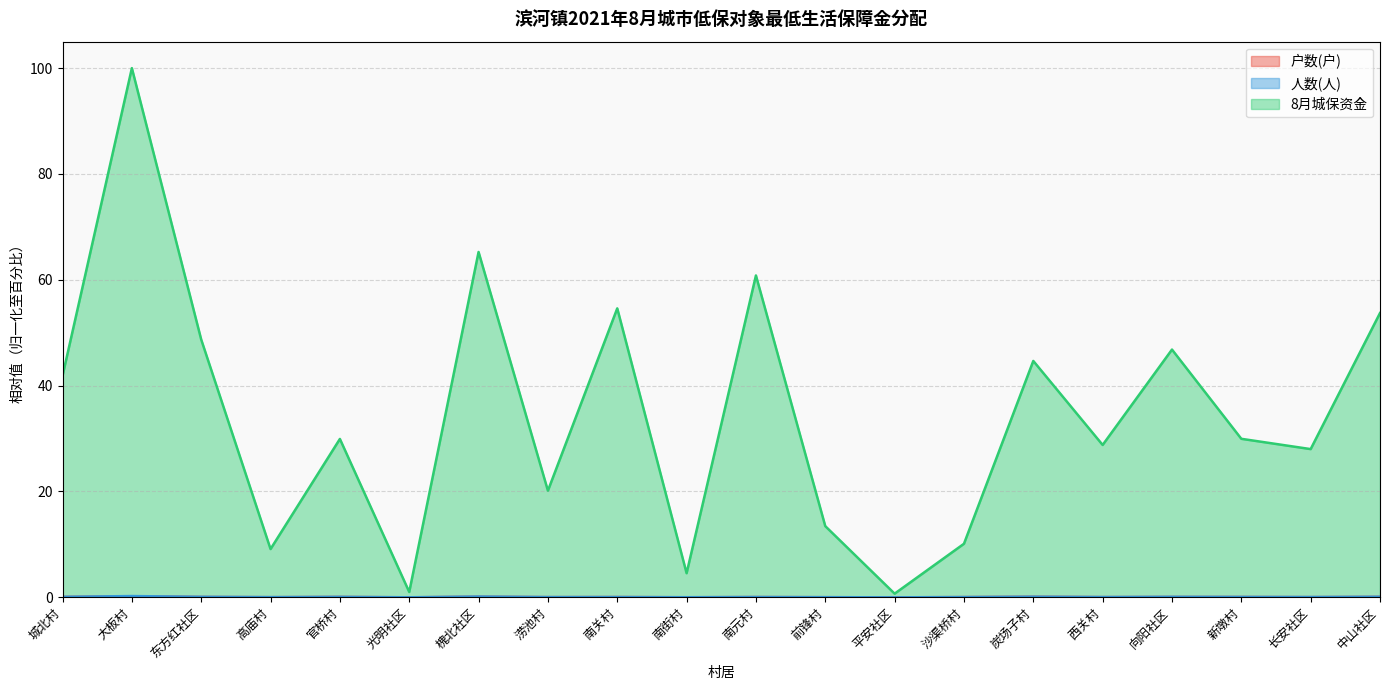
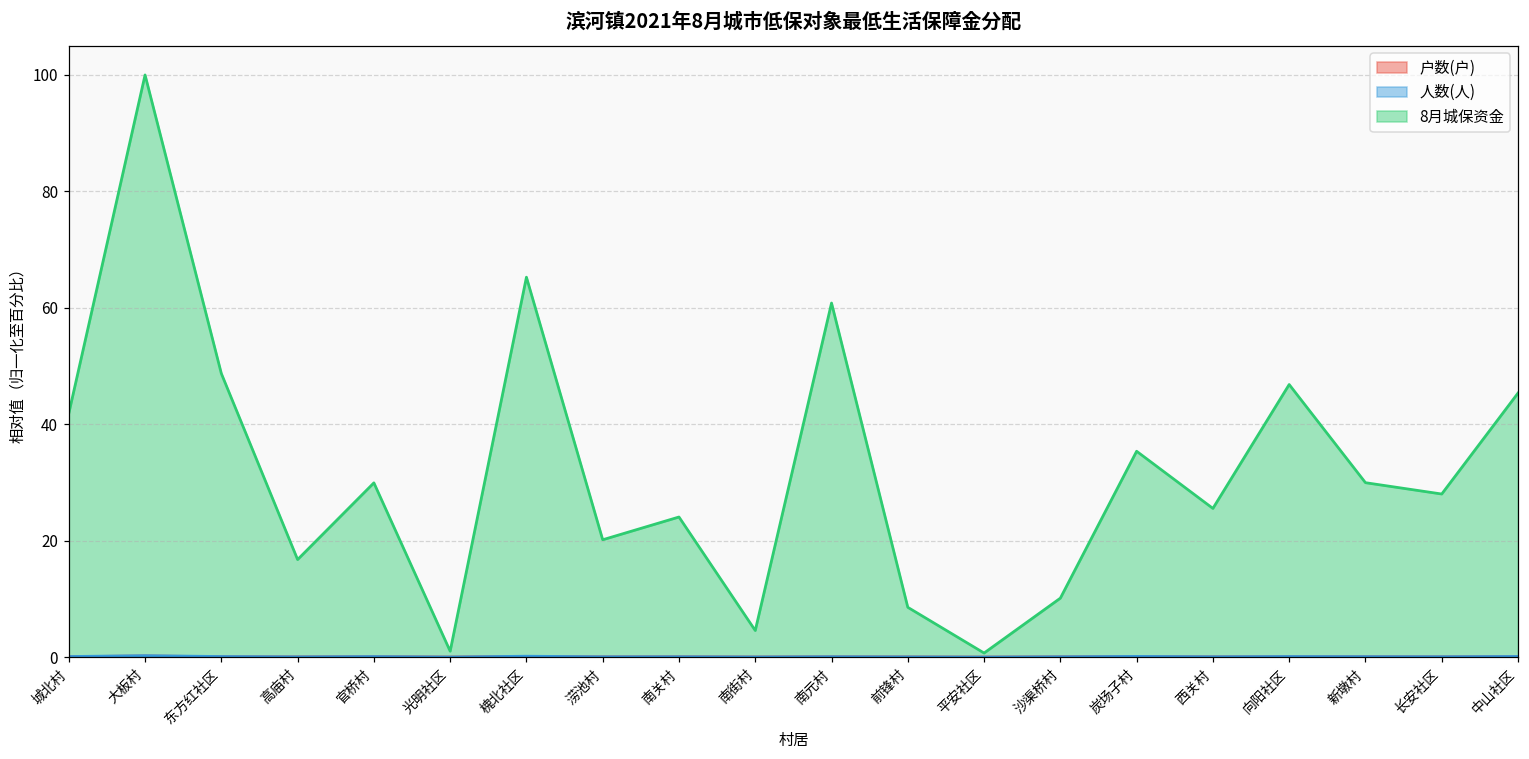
  {
    "人数(人)": {
      "城北村": 0,
      "大板村": 0,
      "东方红社区": 0,
      "高庙村": 0,
      "官桥村": 0,
      "光明社区": 0,
      "槐北社区": 0,
      "涝池村": 0,
      "南关村": 0,
      "南街村": 0,
      "南元村": 0,
      "前锋村": 0,
      "平安社区": 0,
      "沙渠桥村": 0,
      "炭场子村": 0,
      "西关村": 0,
      "向阳社区": 0,
      "新墩村": 0,
      "长安社区": 0,
      "中山社区": 0
    },
    "8月城保资金": {
      "城北村": 42,
      "大板村": 100,
      "东方红社区": 49,
-     "高庙村": 9,
+     "高庙村": 17,
      "官桥村": 30,
      "光明社区": 1,
      "槐北社区": 65,
      "涝池村": 20,
-     "南关村": 55,
+     "南关村": 24,
      "南街村": 5,
      "南元村": 61,
-     "前锋村": 13,
+     "前锋村": 9,
      "平安社区": 1,
      "沙渠桥村": 10,
-     "炭场子村": 45,
-     "西关村": 29,
+     "炭场子村": 35,
+     "西关村": 26,
      "向阳社区": 47,
      "新墩村": 30,
      "长安社区": 28,
-     "中山社区": 54
+     "中山社区": 45
    }
  }
